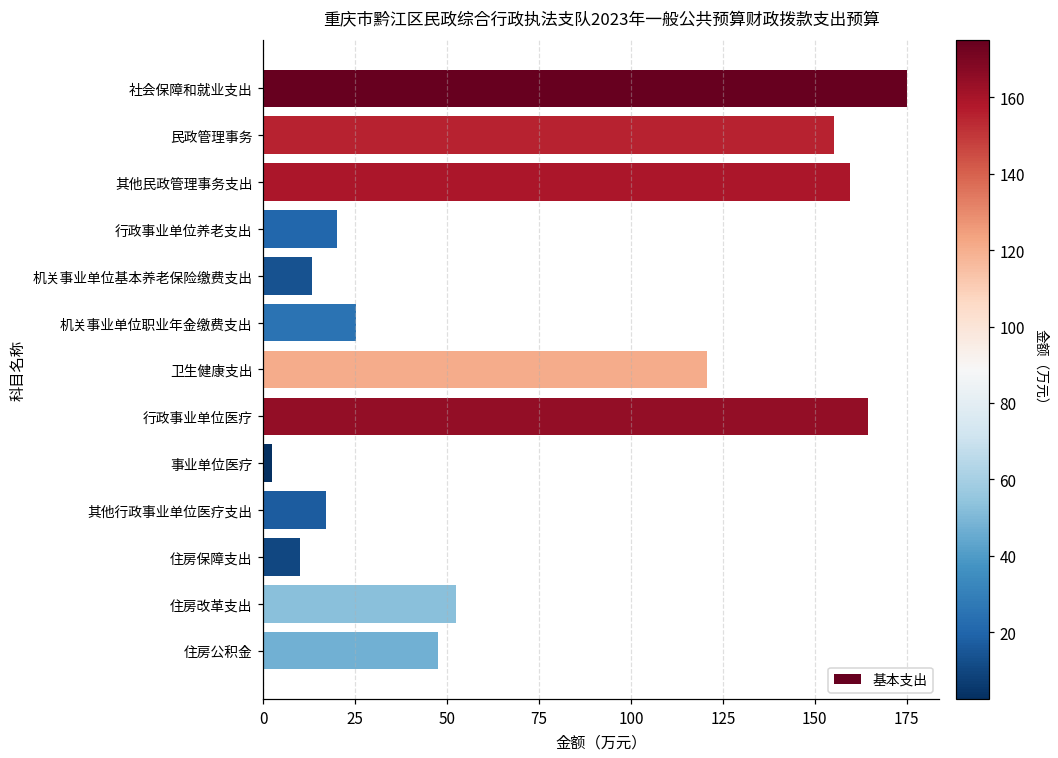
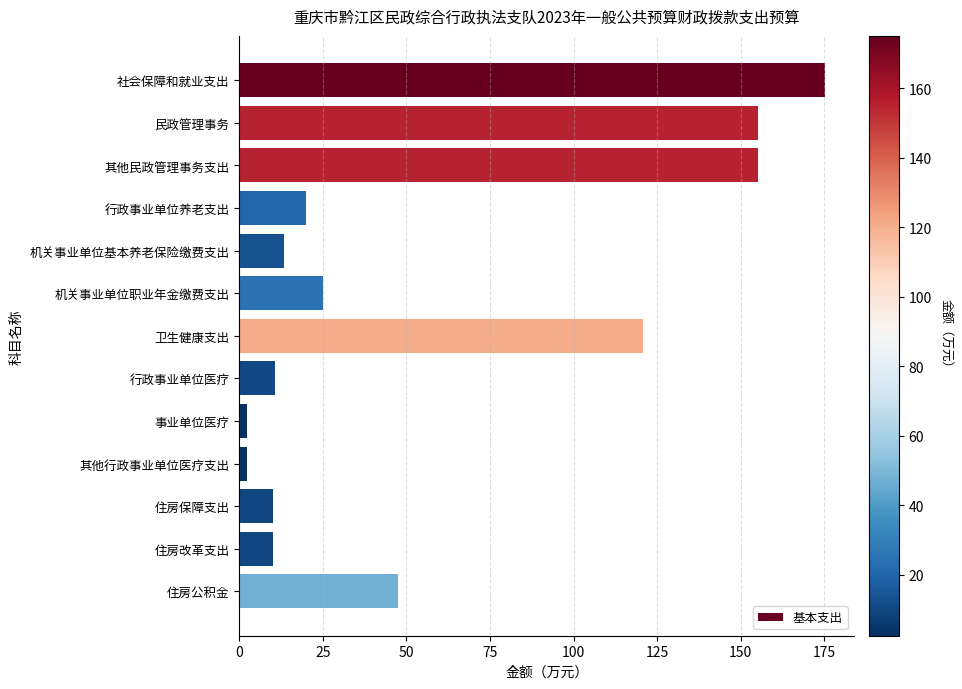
  {
    "社会保障和就业支出": 175,
    "民政管理事务": 155,
-   "其他民政管理事务支出": 160,
+   "其他民政管理事务支出": 155,
    "行政事业单位养老支出": 20,
    "机关事业单位基本养老保险缴费支出": 13,
    "机关事业单位职业年金缴费支出": 25,
    "卫生健康支出": 121,
-   "行政事业单位医疗": 164,
+   "行政事业单位医疗": 11,
    "事业单位医疗": 2,
-   "其他行政事业单位医疗支出": 17,
+   "其他行政事业单位医疗支出": 2,
    "住房保障支出": 10,
-   "住房改革支出": 52,
+   "住房改革支出": 10,
    "住房公积金": 47
  }
